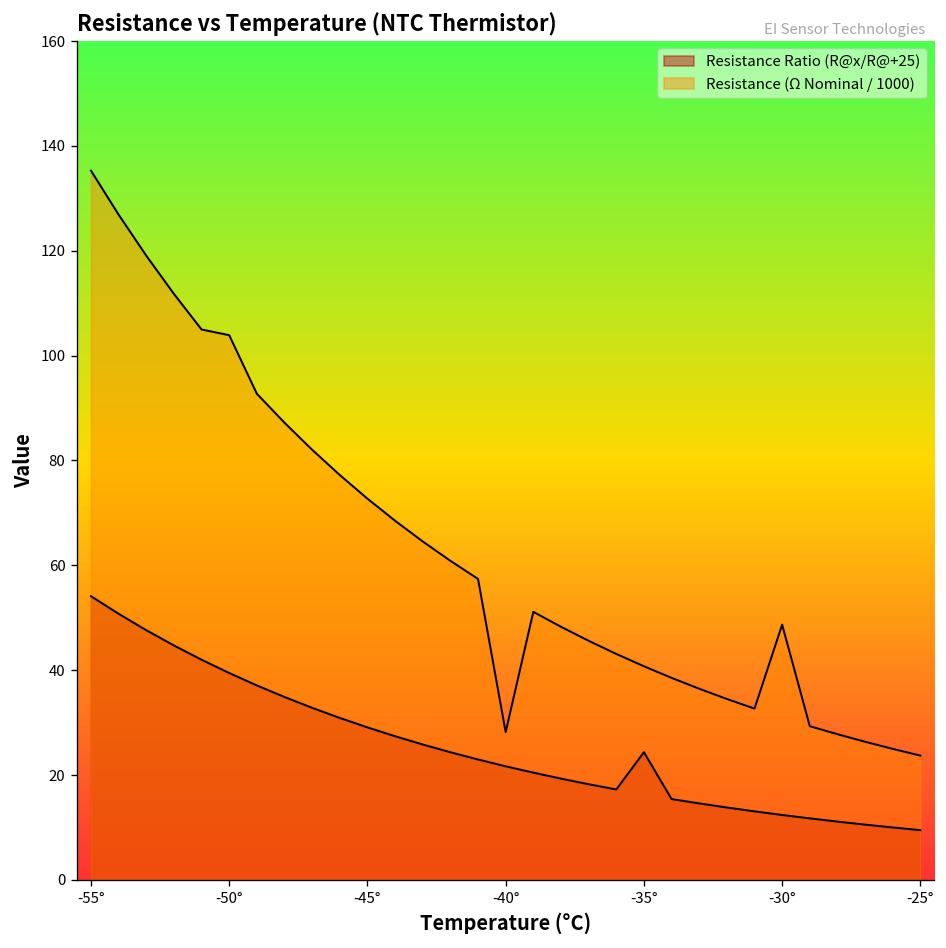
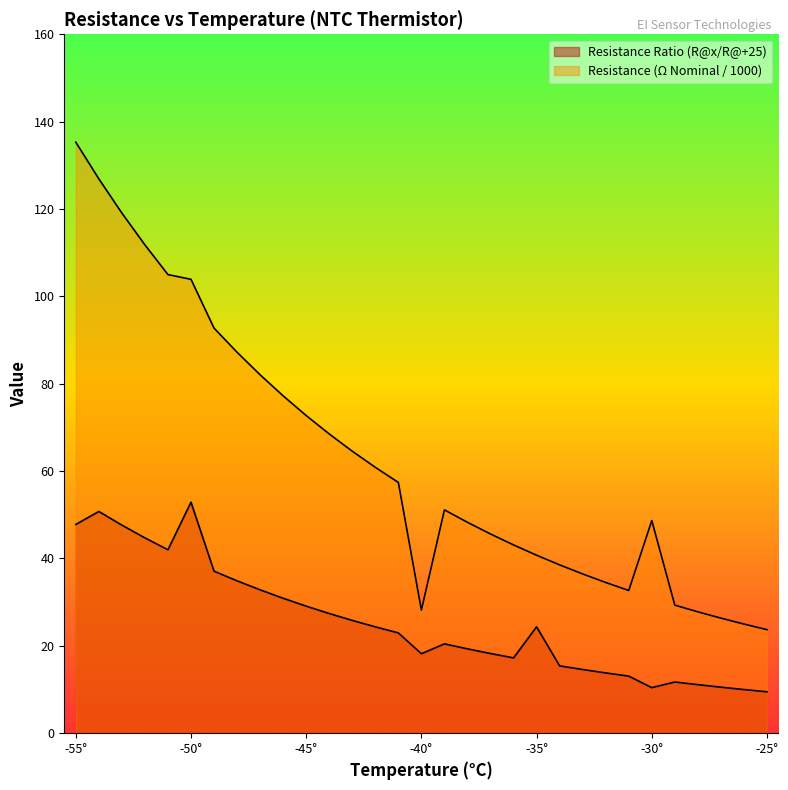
  {
    "Resistance Ratio (R@x/R@+25)": {
-     "-55°": 54,
-     "-50°": 39,
+     "-55°": 48,
+     "-50°": 53,
      "-45°": 29,
-     "-40°": 22,
+     "-40°": 18,
      "-35°": 24,
-     "-30°": 12,
+     "-30°": 10,
      "-25°": 9
    },
    "Resistance (Ω Nominal / 1000)": {
      "-55°": 135,
      "-50°": 104,
      "-45°": 73,
      "-40°": 28,
      "-35°": 41,
      "-30°": 49,
      "-25°": 24
    }
  }
